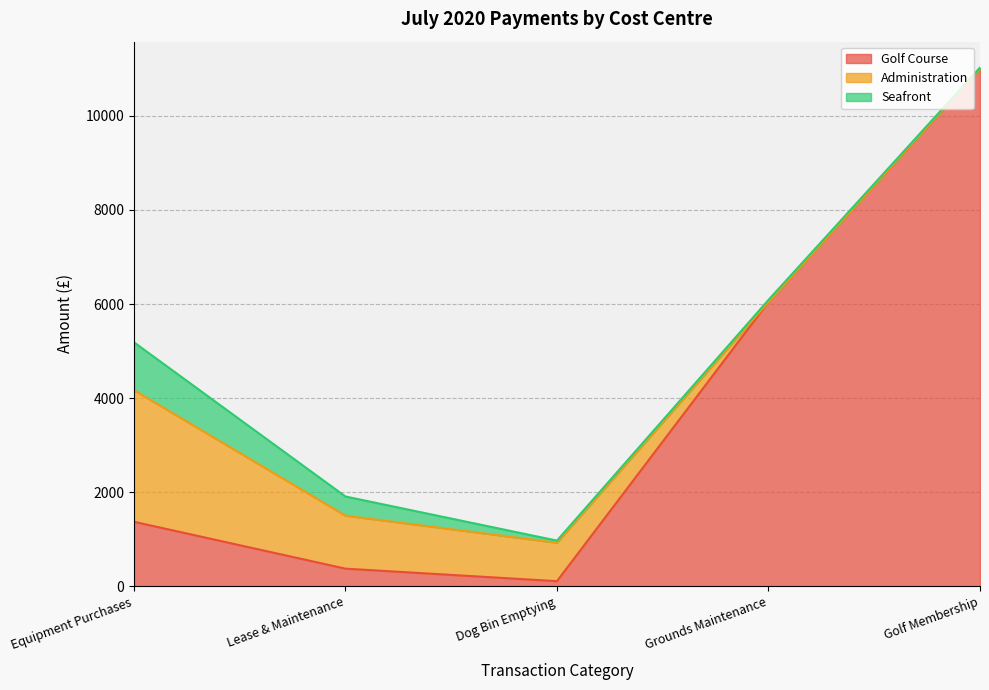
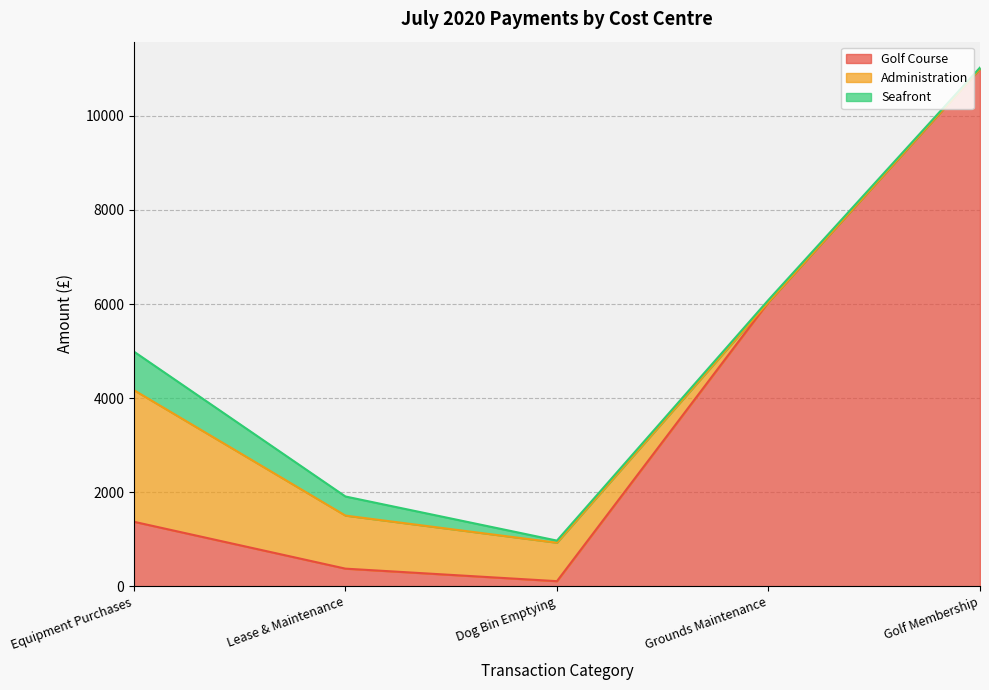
  {
    "Golf Course": {
      "Equipment Purchases": 1400,
      "Lease & Maintenance": 400,
      "Dog Bin Emptying": 100
    },
    "Administration": {
      "Equipment Purchases": 2800,
      "Lease & Maintenance": 1100
    },
    "Seafront": {
-     "Equipment Purchases": 1000,
+     "Equipment Purchases": 800,
      "Lease & Maintenance": 400
    }
  }
